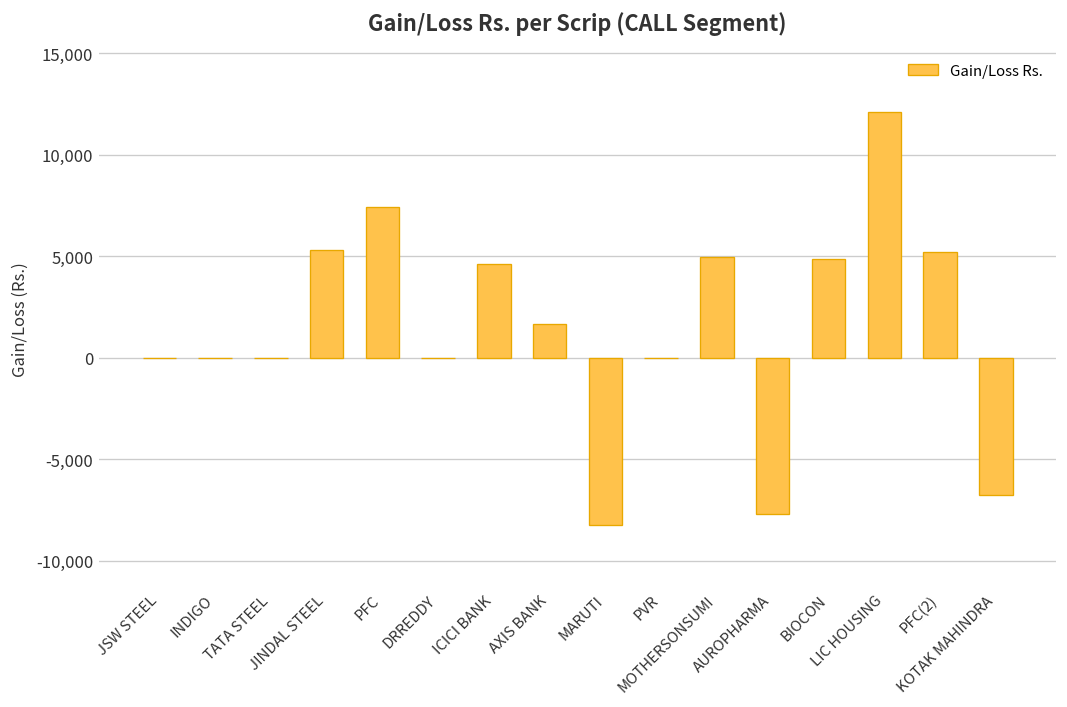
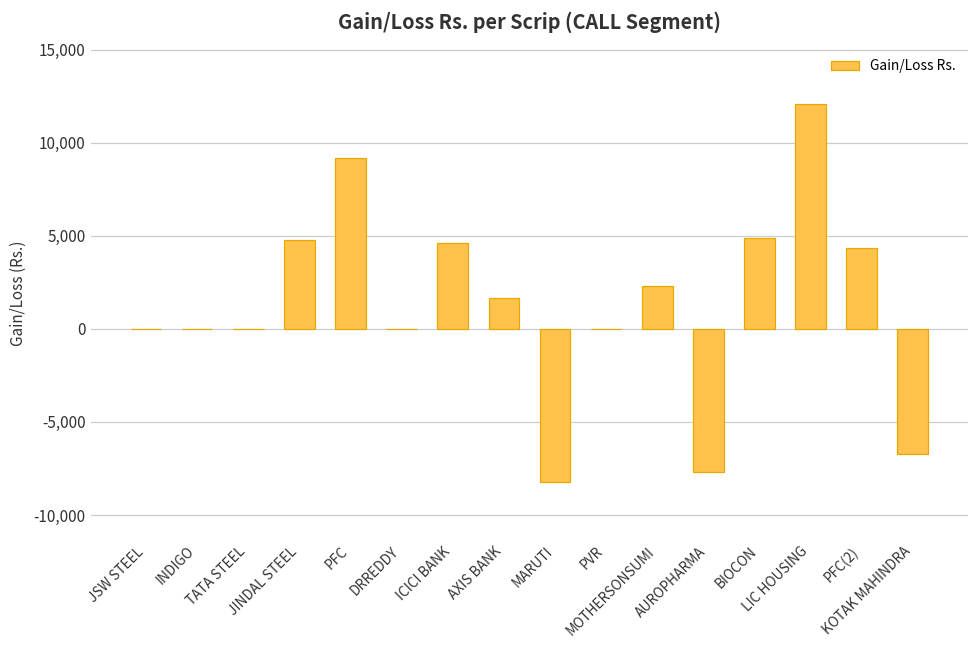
  {
    "JSW STEEL": "0",
    "INDIGO": "0",
    "TATA STEEL": "0",
-   "JINDAL STEEL": "5,300",
-   "PFC": "7,400",
+   "JINDAL STEEL": "4,800",
+   "PFC": "9,200",
    "DRREDDY": "0",
    "ICICI BANK": "4,600",
    "AXIS BANK": "1,700",
    "MARUTI": "-8,300",
    "PVR": "0",
-   "MOTHERSONSUMI": "5,000",
+   "MOTHERSONSUMI": "2,300",
    "AUROPHARMA": "-7,700",
    "BIOCON": "4,900",
    "LIC HOUSING": "12,100",
-   "PFC(2)": "5,200",
+   "PFC(2)": "4,300",
    "KOTAK MAHINDRA": "-6,700"
  }
